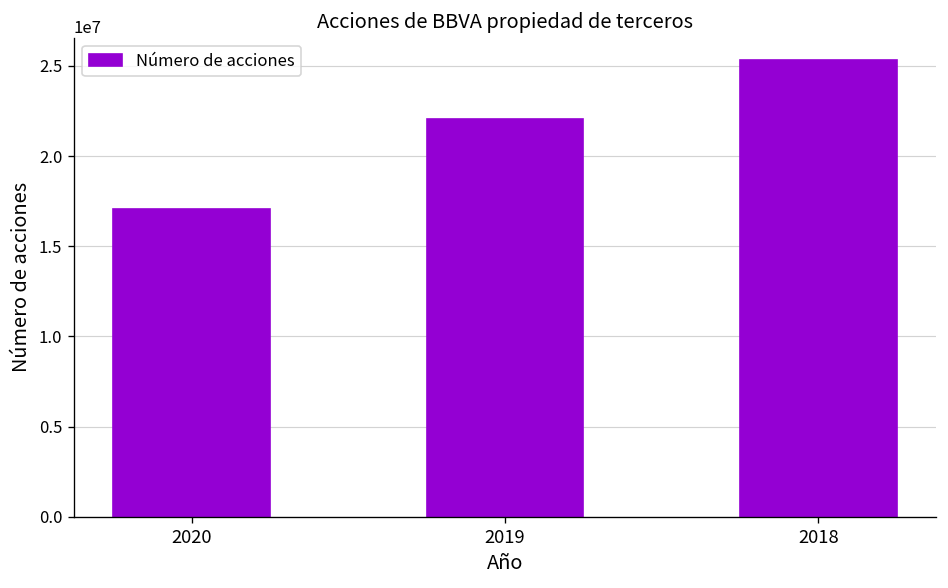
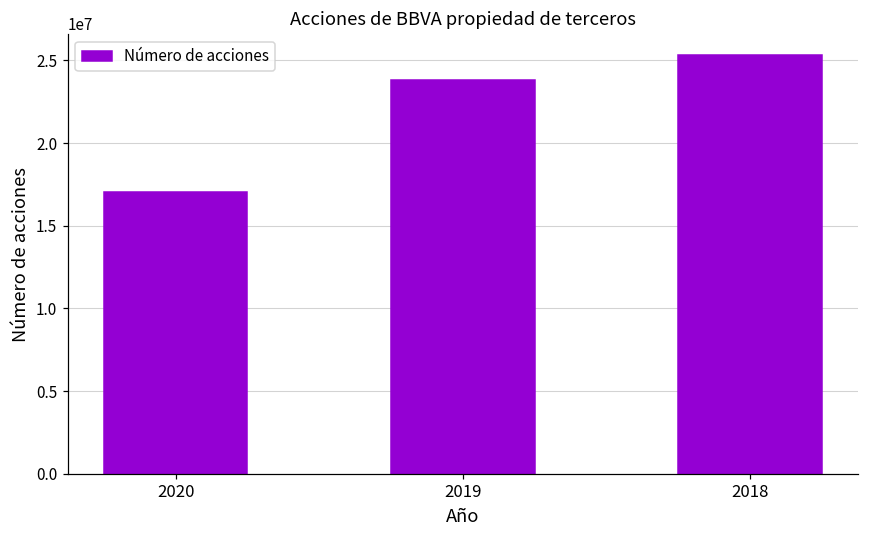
  {
    "2020": 17100000,
-   "2019": 22100000,
+   "2019": 23800000,
    "2018": 25300000
  }
